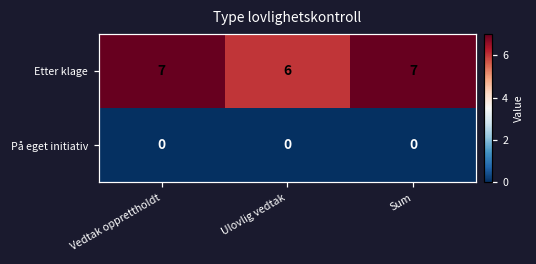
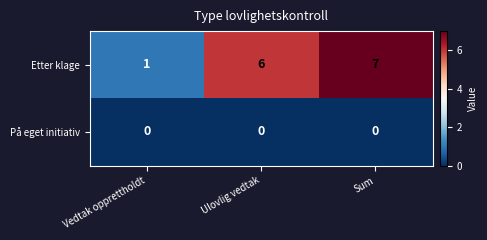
  {
    "Etter klage": {
-     "Vedtak opprettholdt": 7,
+     "Vedtak opprettholdt": 1,
      "Ulovlig vedtak": 6,
      "Sum": 7
    },
    "På eget initiativ": {
      "Vedtak opprettholdt": 0,
      "Ulovlig vedtak": 0,
      "Sum": 0
    }
  }
